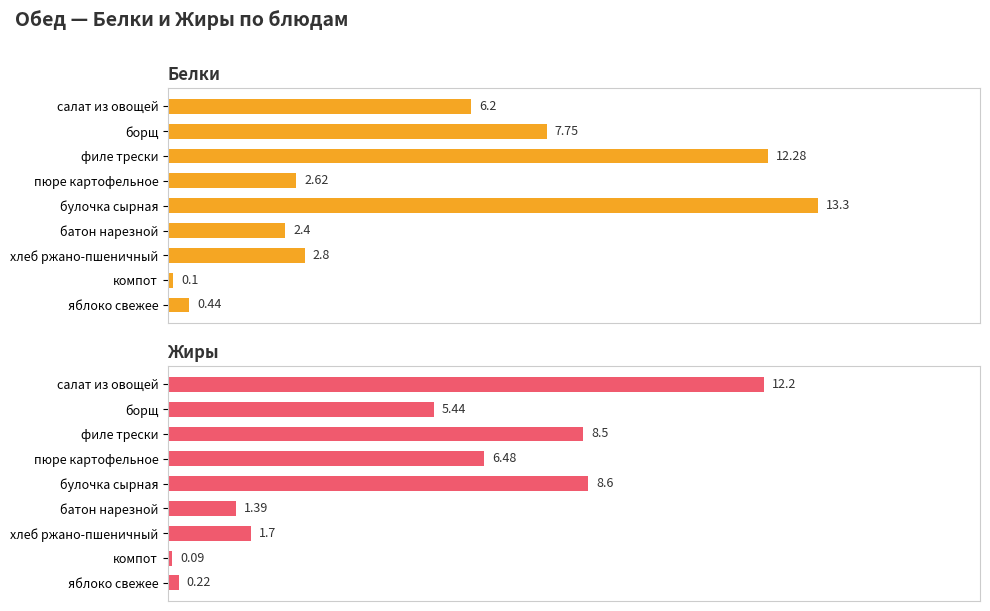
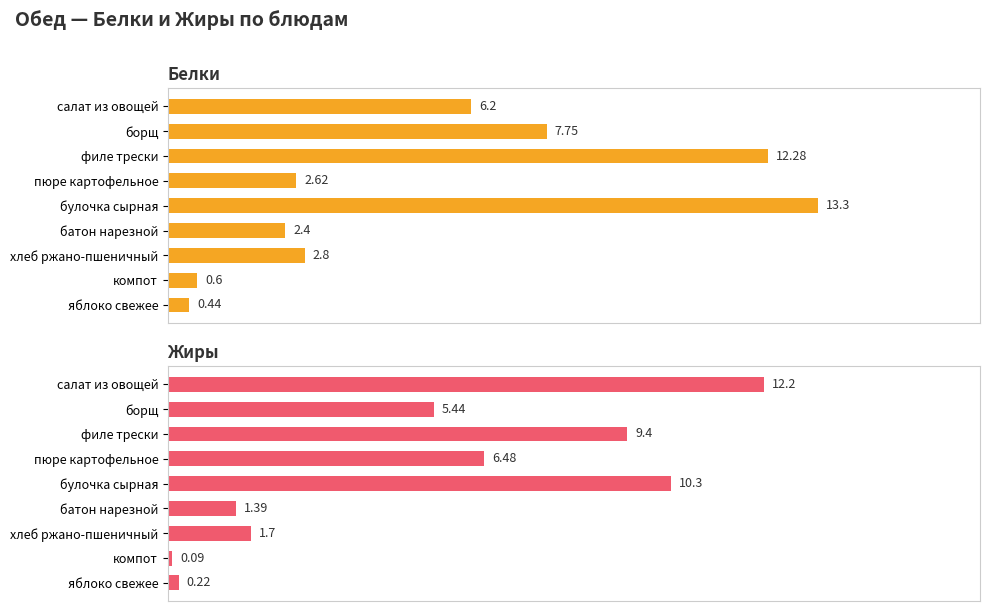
  {
    "Белки": {
      "салат из овощей": 6.2,
      "борщ": 7.75,
      "филе трески": 12.28,
      "пюре картофельное": 2.62,
      "булочка сырная": 13.3,
      "батон нарезной": 2.4,
      "хлеб ржано-пшеничный": 2.8,
-     "компот": 0.1,
+     "компот": 0.6,
      "яблоко свежее": 0.44
    },
    "Жиры": {
      "салат из овощей": 12.2,
      "борщ": 5.44,
-     "филе трески": 8.5,
+     "филе трески": 9.4,
      "пюре картофельное": 6.48,
-     "булочка сырная": 8.6,
+     "булочка сырная": 10.3,
      "батон нарезной": 1.39,
      "хлеб ржано-пшеничный": 1.7,
      "компот": 0.09,
      "яблоко свежее": 0.22
    }
  }
